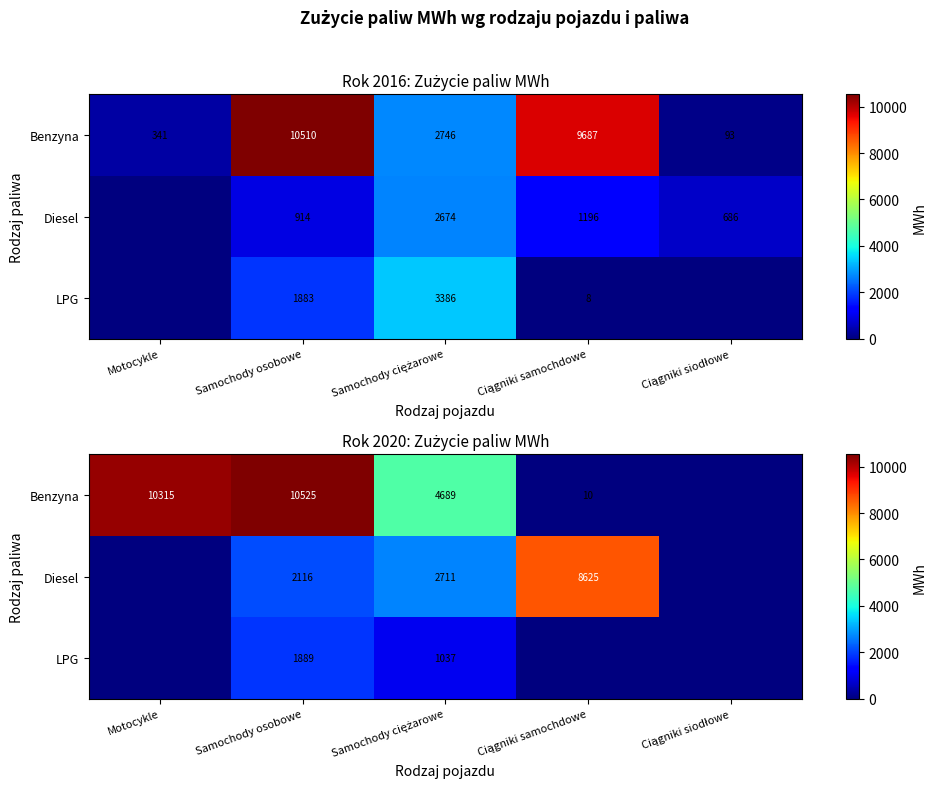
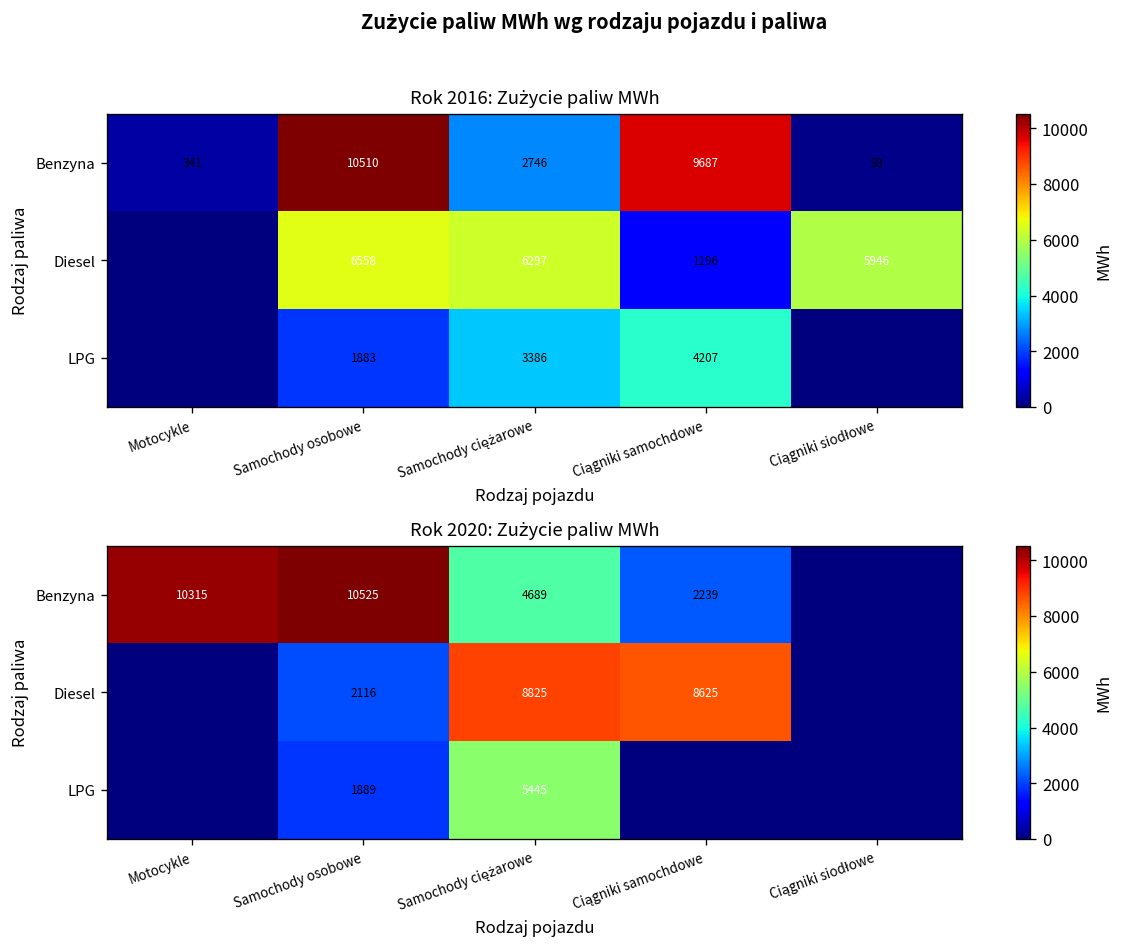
  {
    "Rok 2016: Zużycie paliw MWh": {
      "Benzyna": {
        "Motocykle": 341,
        "Samochody osobowe": 10510,
        "Samochody ciężarowe": 2746,
        "Ciągniki samochdowe": 9687,
        "Ciągniki siodłowe": 93
      },
      "Diesel": {
-       "Samochody osobowe": 914,
-       "Samochody ciężarowe": 2674,
+       "Samochody osobowe": 6558,
+       "Samochody ciężarowe": 6297,
        "Ciągniki samochdowe": 1196,
-       "Ciągniki siodłowe": 686
+       "Ciągniki siodłowe": 5946
      },
      "LPG": {
        "Samochody osobowe": 1883,
        "Samochody ciężarowe": 3386,
-       "Ciągniki samochdowe": 8
+       "Ciągniki samochdowe": 4207
      }
    },
    "Rok 2020: Zużycie paliw MWh": {
      "Benzyna": {
        "Motocykle": 10315,
        "Samochody osobowe": 10525,
        "Samochody ciężarowe": 4689,
-       "Ciągniki samochdowe": 10
+       "Ciągniki samochdowe": 2239
      },
      "Diesel": {
        "Samochody osobowe": 2116,
-       "Samochody ciężarowe": 2711,
+       "Samochody ciężarowe": 8825,
        "Ciągniki samochdowe": 8625
      },
      "LPG": {
        "Samochody osobowe": 1889,
-       "Samochody ciężarowe": 1037
+       "Samochody ciężarowe": 5445
      }
    }
  }
